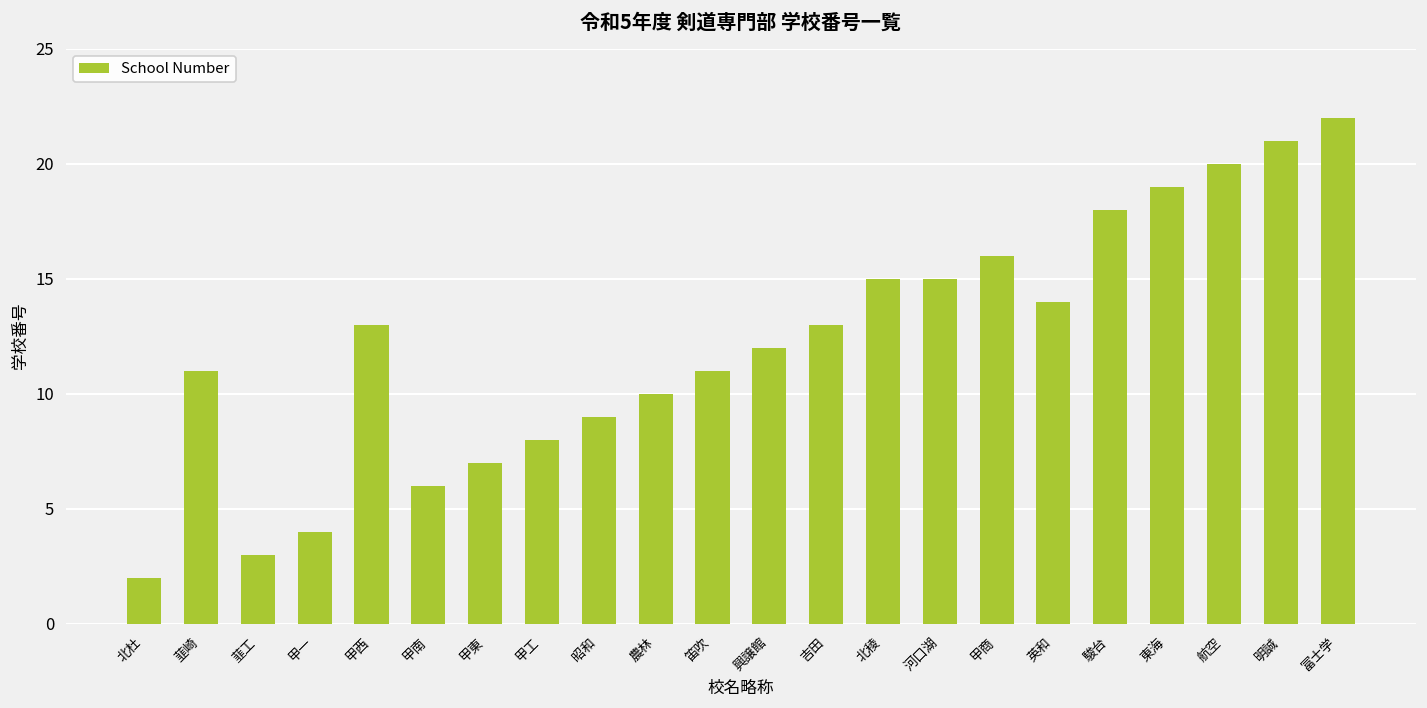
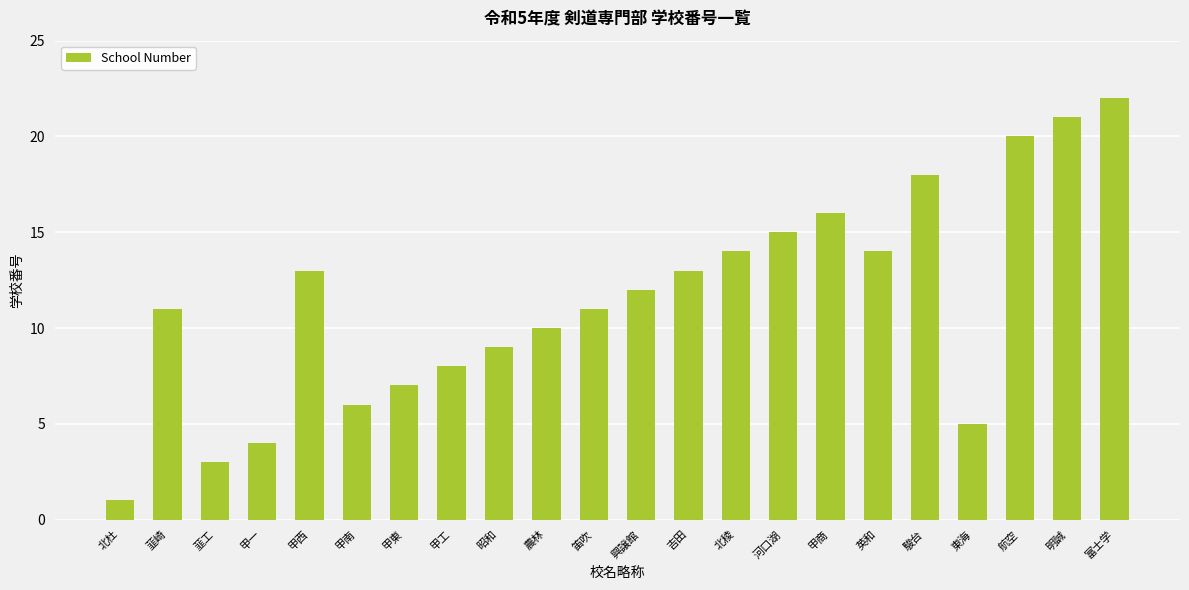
  {
-   "北杜": 2,
+   "北杜": 1,
    "韮崎": 11,
    "韮工": 3,
    "甲一": 4,
    "甲西": 13,
    "甲南": 6,
    "甲東": 7,
    "甲工": 8,
    "昭和": 9,
    "農林": 10,
    "笛吹": 11,
    "興譲館": 12,
    "吉田": 13,
-   "北稜": 15,
+   "北稜": 14,
    "河口湖": 15,
    "甲商": 16,
    "英和": 14,
    "駿台": 18,
-   "東海": 19,
+   "東海": 5,
    "航空": 20,
    "明誠": 21,
    "富士学": 22
  }
